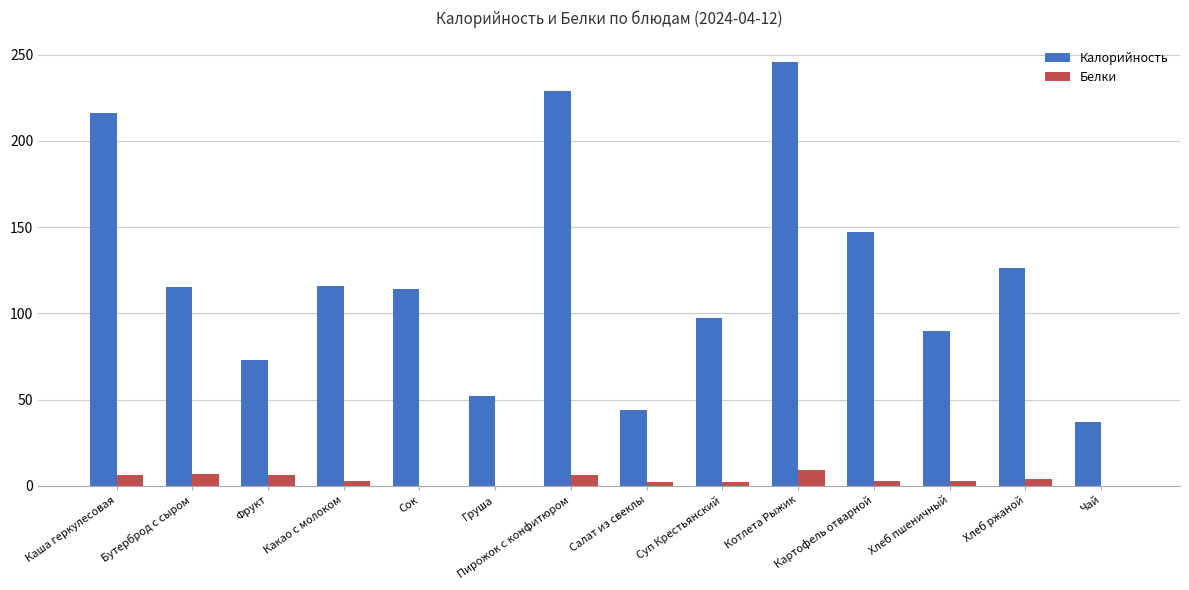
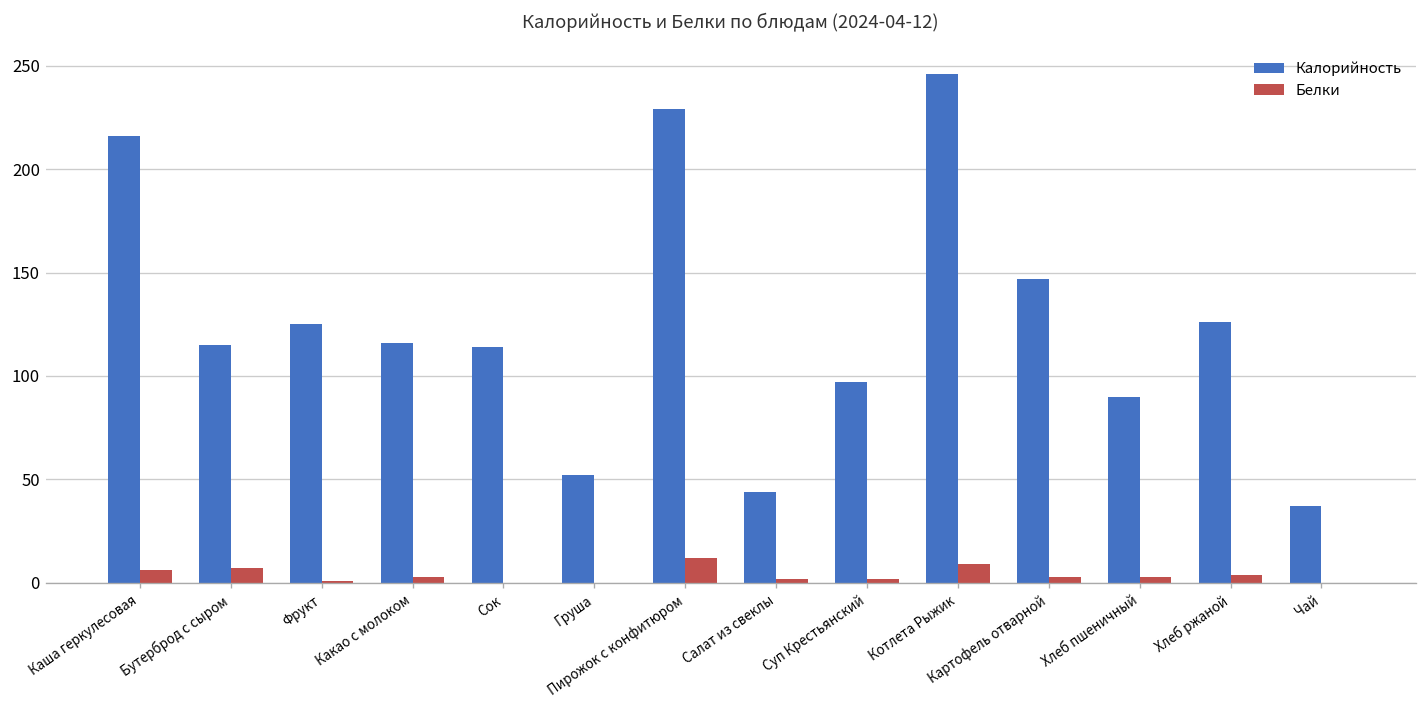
  {
    "Калорийность": {
      "Каша геркулесовая": 216,
      "Бутерброд с сыром": 115,
-     "Фрукт": 73,
+     "Фрукт": 125,
      "Какао с молоком": 116,
      "Сок": 114,
      "Груша": 52,
      "Пирожок с конфитюром": 229,
      "Салат из свеклы": 44,
      "Суп Крестьянский": 97,
      "Котлета Рыжик": 246,
      "Картофель отварной": 147,
      "Хлеб пшеничный": 90,
      "Хлеб ржаной": 126,
      "Чай": 37
    },
    "Белки": {
      "Каша геркулесовая": 6,
      "Бутерброд с сыром": 7,
-     "Фрукт": 6,
+     "Фрукт": 1,
      "Какао с молоком": 3,
      "Сок": 0,
      "Груша": 0,
-     "Пирожок с конфитюром": 6,
+     "Пирожок с конфитюром": 12,
      "Салат из свеклы": 2,
      "Суп Крестьянский": 2,
      "Котлета Рыжик": 9,
      "Картофель отварной": 3,
      "Хлеб пшеничный": 3,
      "Хлеб ржаной": 4,
      "Чай": 0
    }
  }
